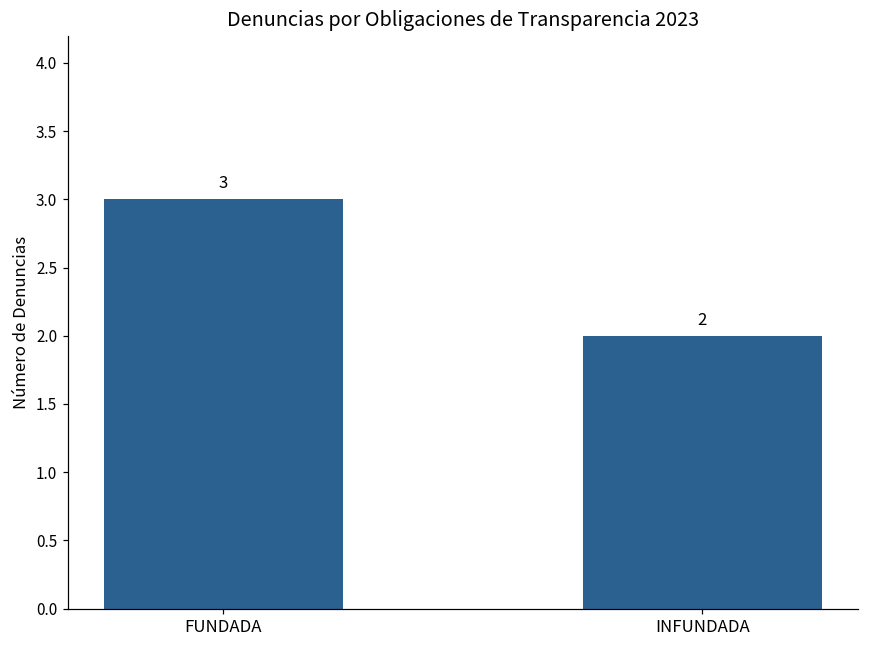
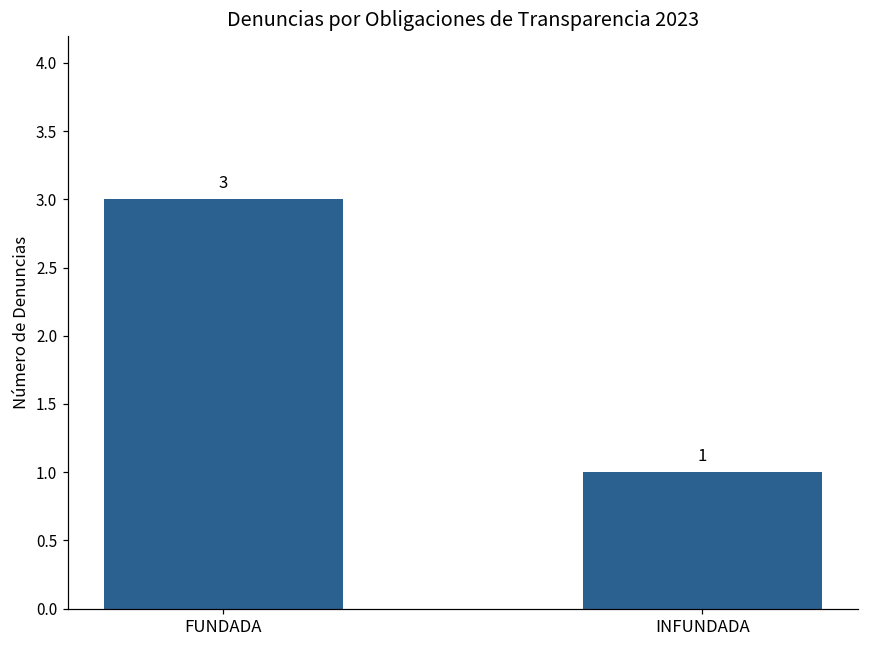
  {
    "FUNDADA": 3,
-   "INFUNDADA": 2
+   "INFUNDADA": 1
  }
